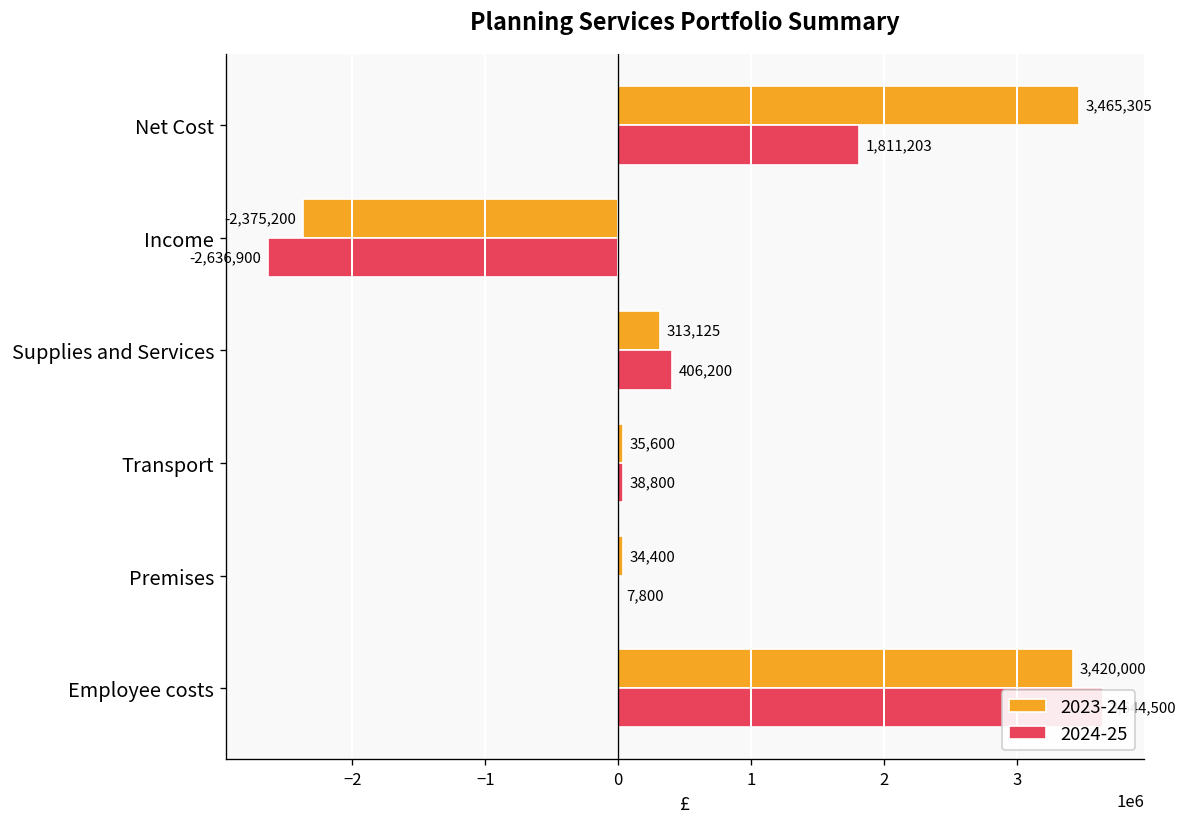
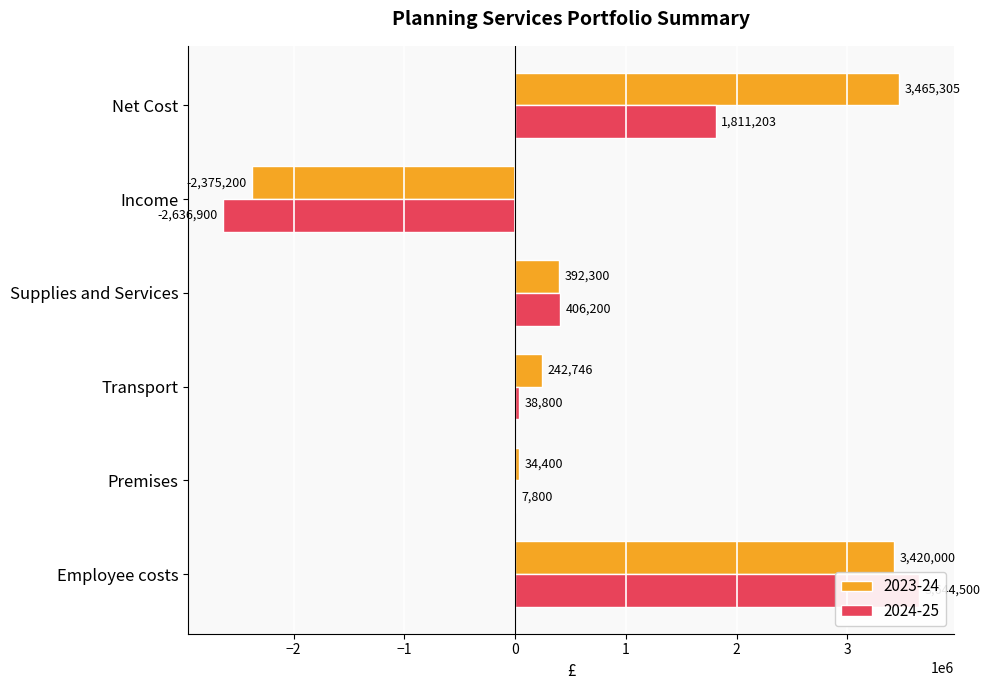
  {
    "2023-24": {
      "Net Cost": "3,465,305",
      "Income": "-2,375,200",
-     "Supplies and Services": "313,125",
-     "Transport": "35,600",
+     "Supplies and Services": "392,300",
+     "Transport": "242,746",
      "Premises": "34,400",
      "Employee costs": "3,420,000"
    },
    "2024-25": {
      "Net Cost": "1,811,203",
      "Income": "-2,636,900",
      "Supplies and Services": "406,200",
      "Transport": "38,800",
      "Premises": "7,800"
    }
  }
